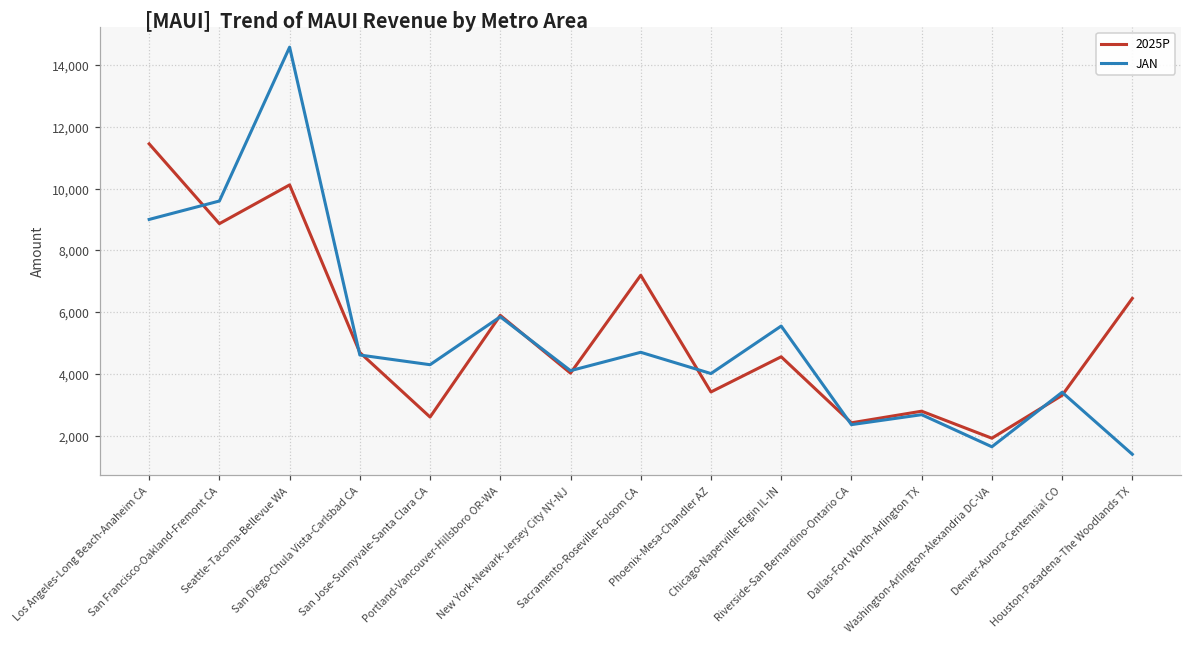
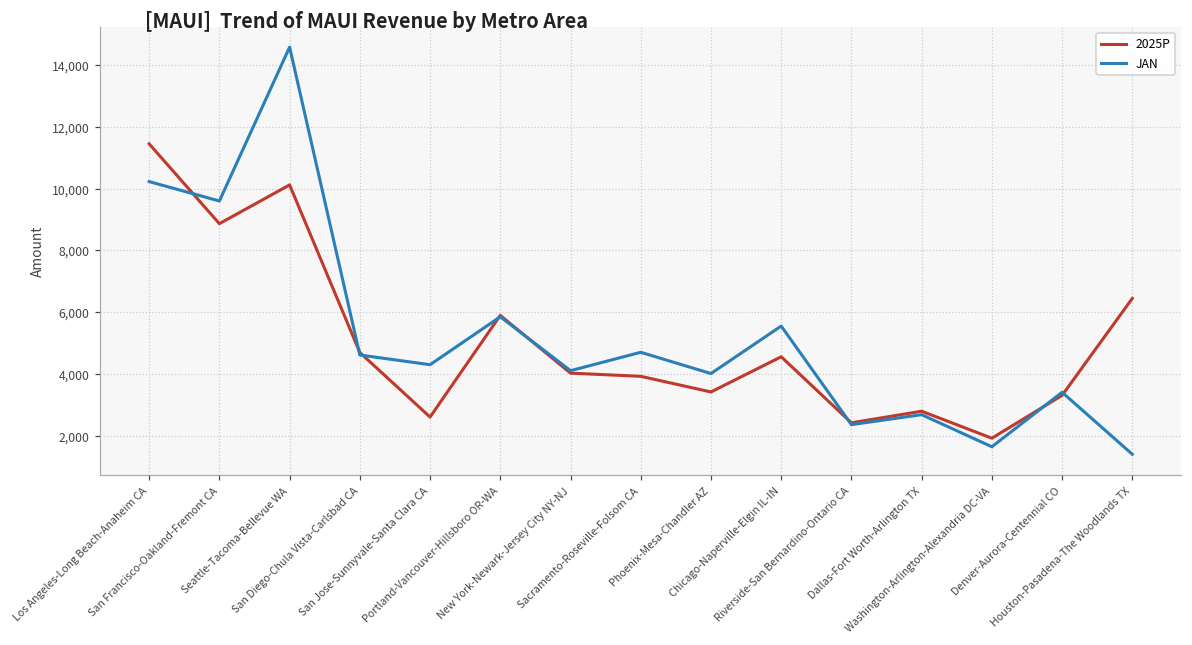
  {
    "2025P": {
      "Los Angeles-Long Beach-Anaheim CA": "11,400",
      "San Francisco-Oakland-Fremont CA": "8,900",
      "Seattle-Tacoma-Bellevue WA": "10,100",
      "San Jose-Sunnyvale-Santa Clara CA": "2,600",
-     "Sacramento-Roseville-Folsom CA": "7,200",
+     "Sacramento-Roseville-Folsom CA": "3,900",
      "Phoenix-Mesa-Chandler AZ": "3,400",
      "Chicago-Naperville-Elgin IL-IN": "4,600",
      "Dallas-Fort Worth-Arlington TX": "2,800",
      "Washington-Arlington-Alexandria DC-VA": "1,900",
      "Denver-Aurora-Centennial CO": "3,300",
      "Houston-Pasadena-The Woodlands TX": "6,400"
    },
    "JAN": {
-     "Los Angeles-Long Beach-Anaheim CA": "9,000",
+     "Los Angeles-Long Beach-Anaheim CA": "10,200",
      "San Francisco-Oakland-Fremont CA": "9,600",
      "Seattle-Tacoma-Bellevue WA": "14,600",
      "San Jose-Sunnyvale-Santa Clara CA": "4,300",
      "Sacramento-Roseville-Folsom CA": "4,700",
      "Phoenix-Mesa-Chandler AZ": "4,000",
      "Chicago-Naperville-Elgin IL-IN": "5,600",
      "Dallas-Fort Worth-Arlington TX": "2,700",
      "Washington-Arlington-Alexandria DC-VA": "1,600",
      "Denver-Aurora-Centennial CO": "3,400",
      "Houston-Pasadena-The Woodlands TX": "1,400"
    }
  }
